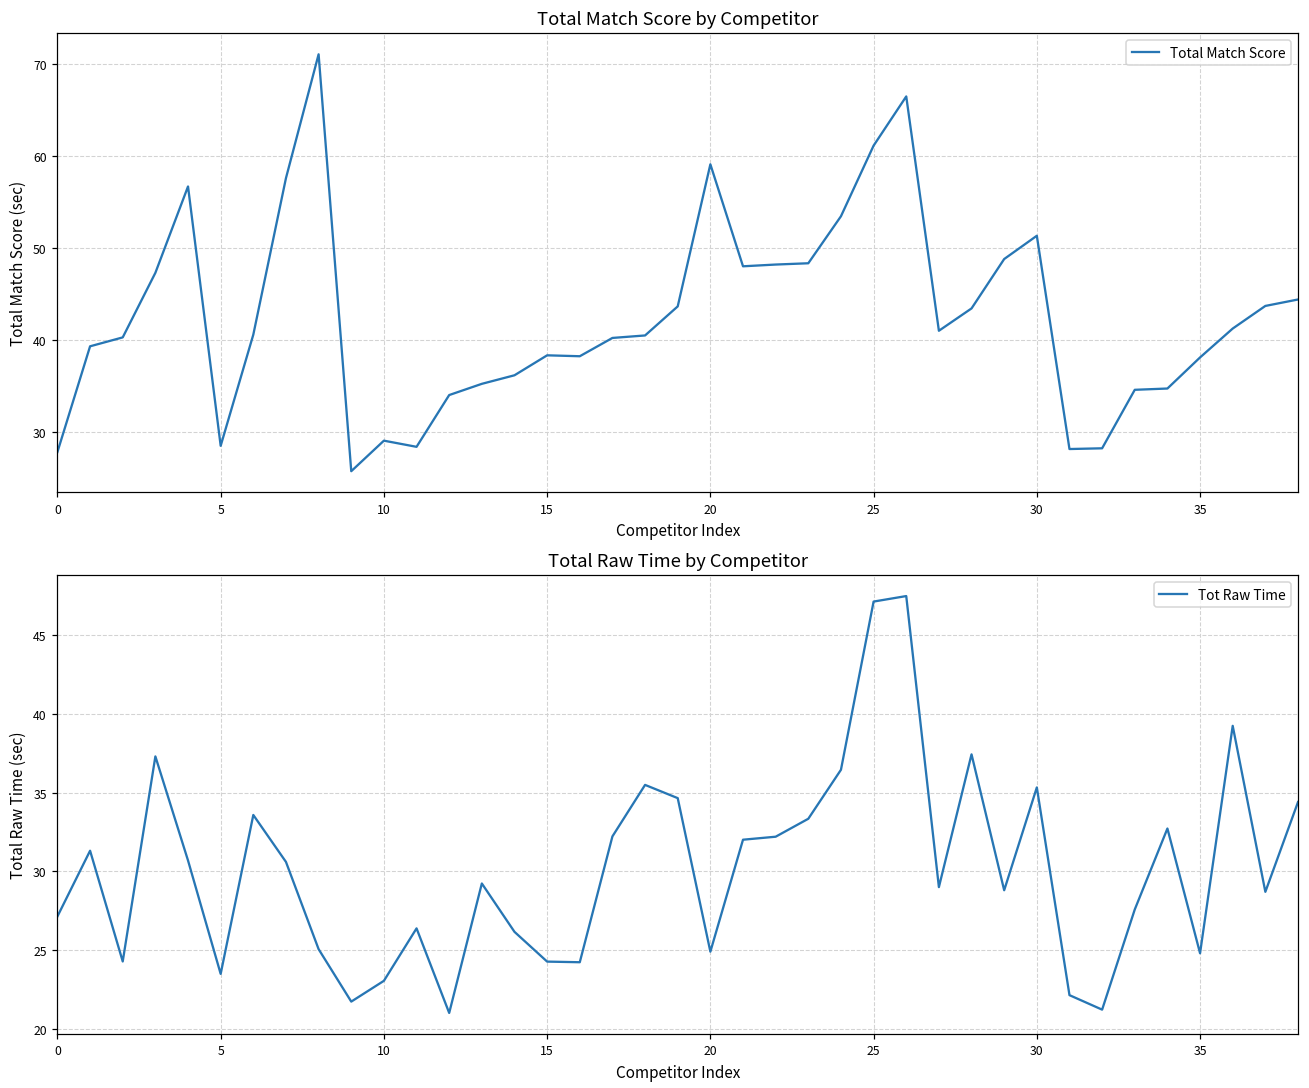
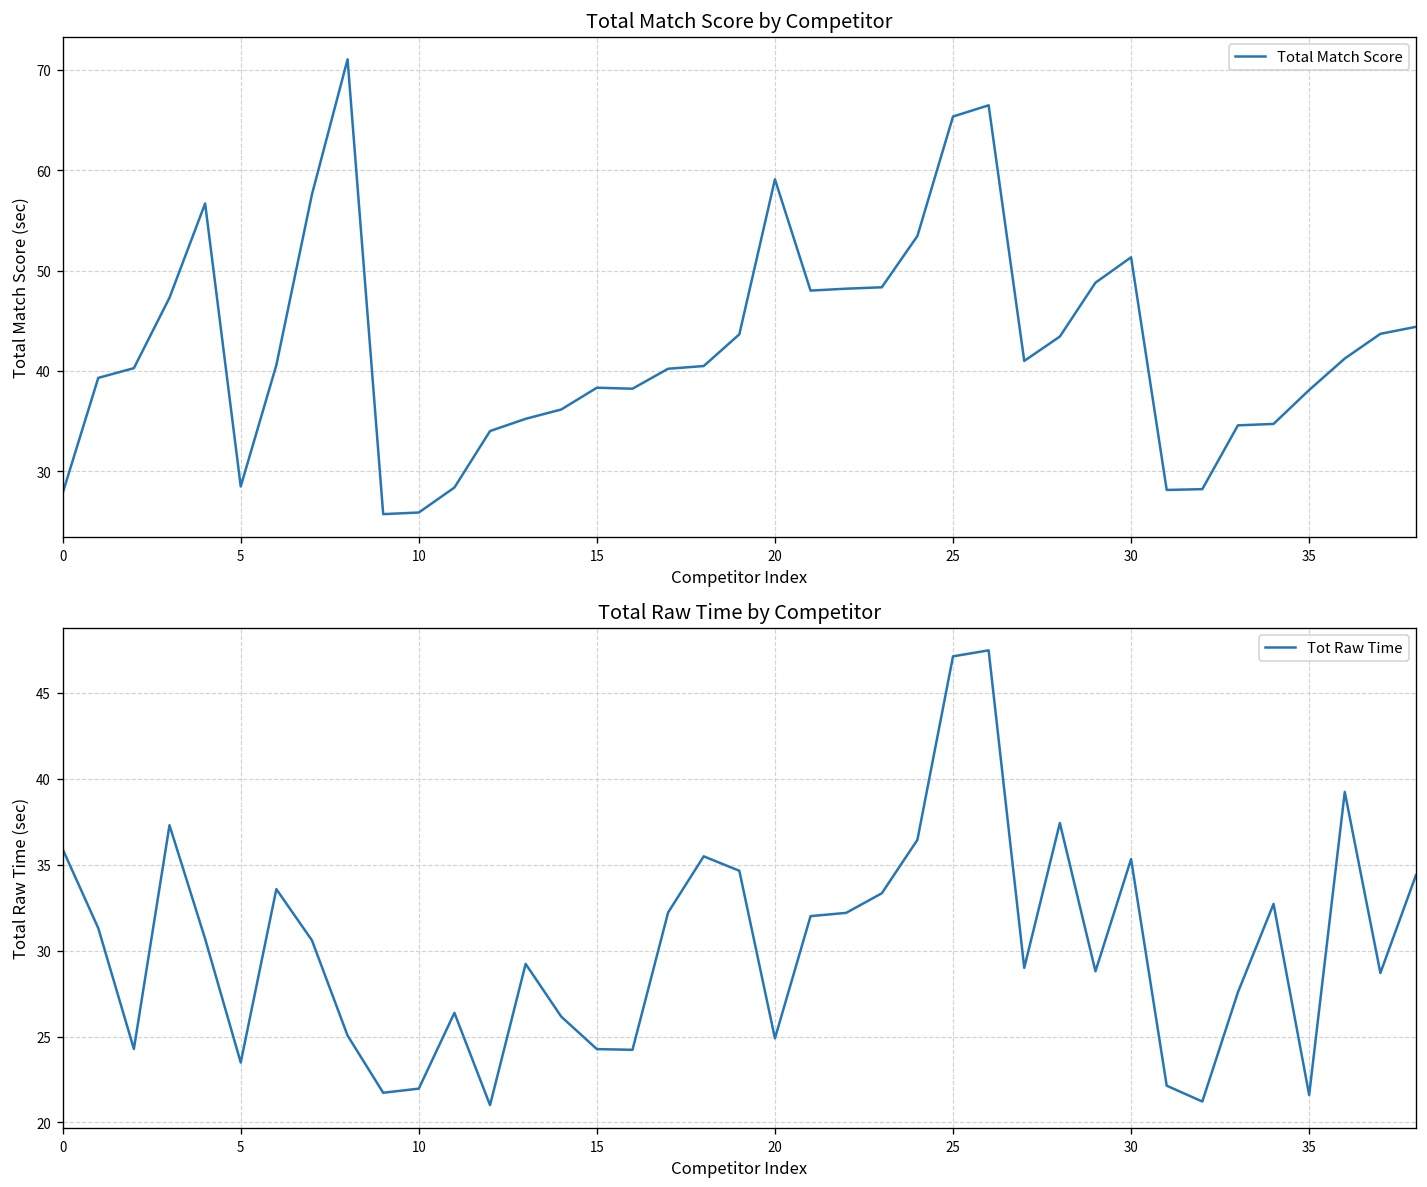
  {
    "Total Match Score by Competitor": {
      "0": 28,
      "5": 28,
-     "10": 29,
+     "10": 26,
      "15": 38,
      "20": 59,
-     "25": 61,
+     "25": 65,
      "30": 51,
      "35": 38
    },
    "Total Raw Time by Competitor": {
-     "0": 27.1,
+     "0": 35.9,
      "5": 23.5,
-     "10": 23.1,
+     "10": 22.0,
      "15": 24.3,
      "20": 24.9,
      "25": 47.1,
      "30": 35.3,
-     "35": 24.8
+     "35": 21.6
    }
  }
